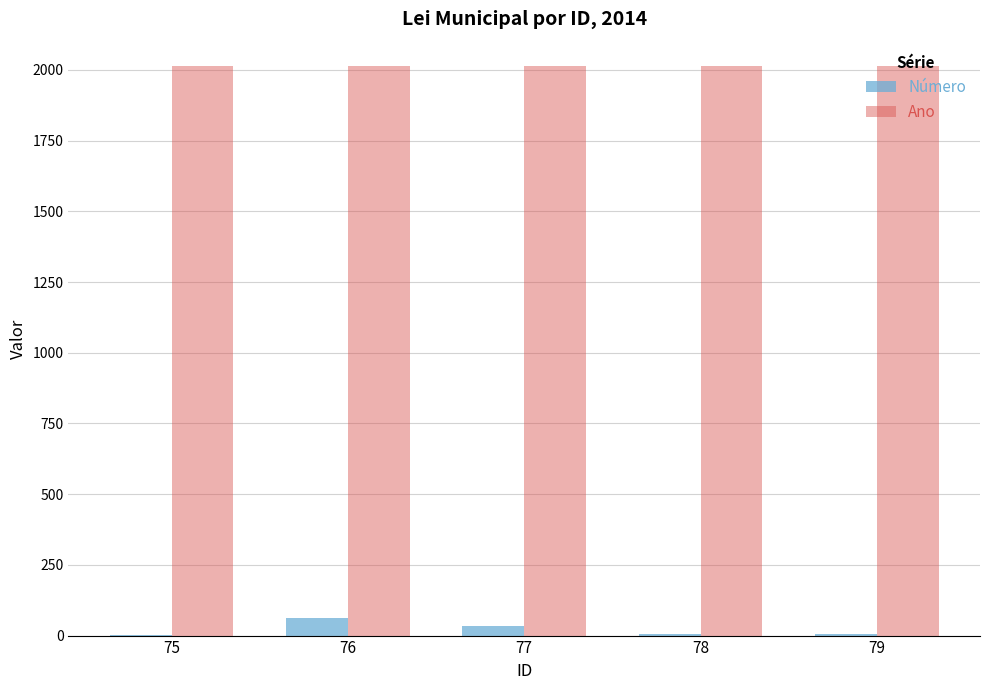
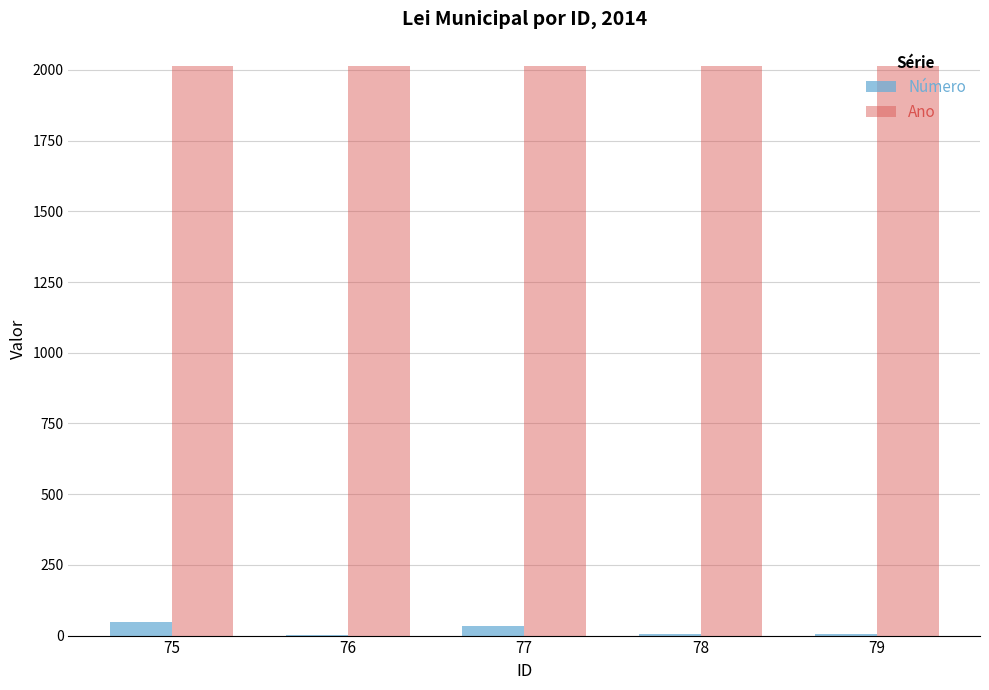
  {
    "Número": {
-     "75": 0,
-     "76": 60,
+     "75": 50,
+     "76": 0,
      "77": 40
    },
    "Ano": {
      "75": 2010,
      "76": 2010,
      "77": 2010,
      "78": 2010,
      "79": 2010
    }
  }
